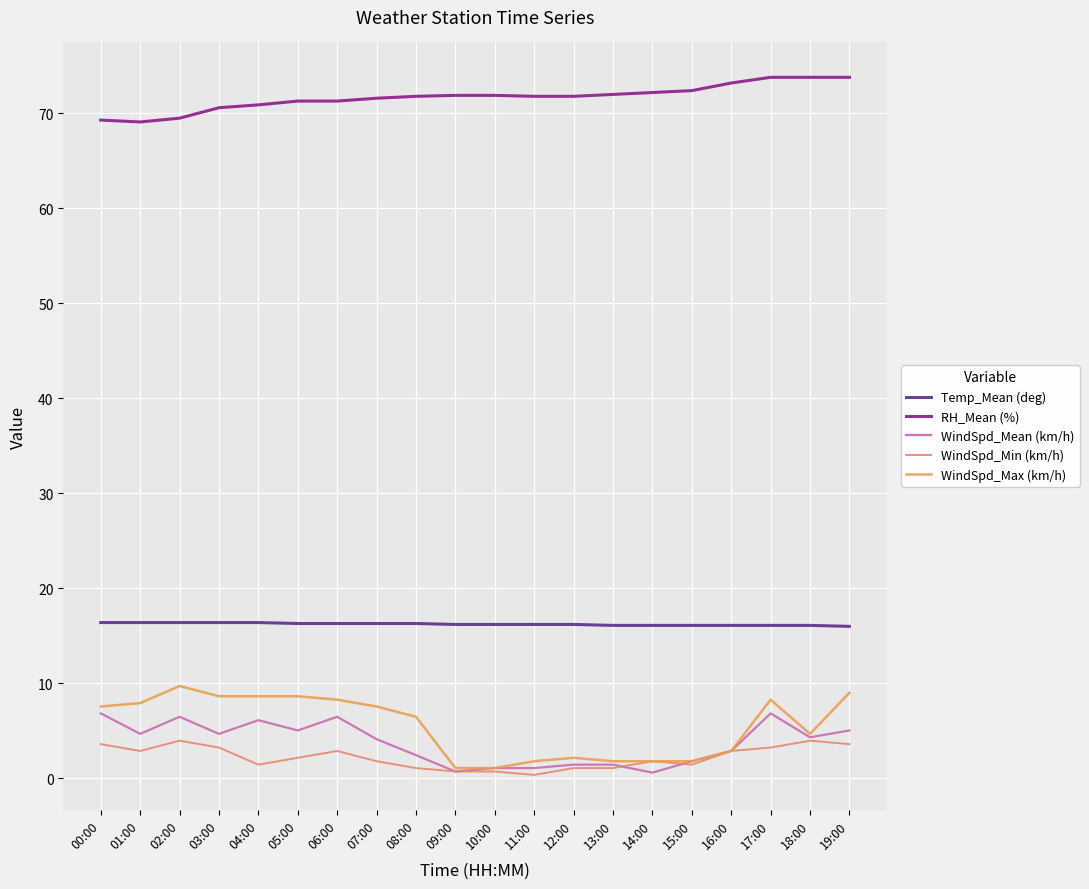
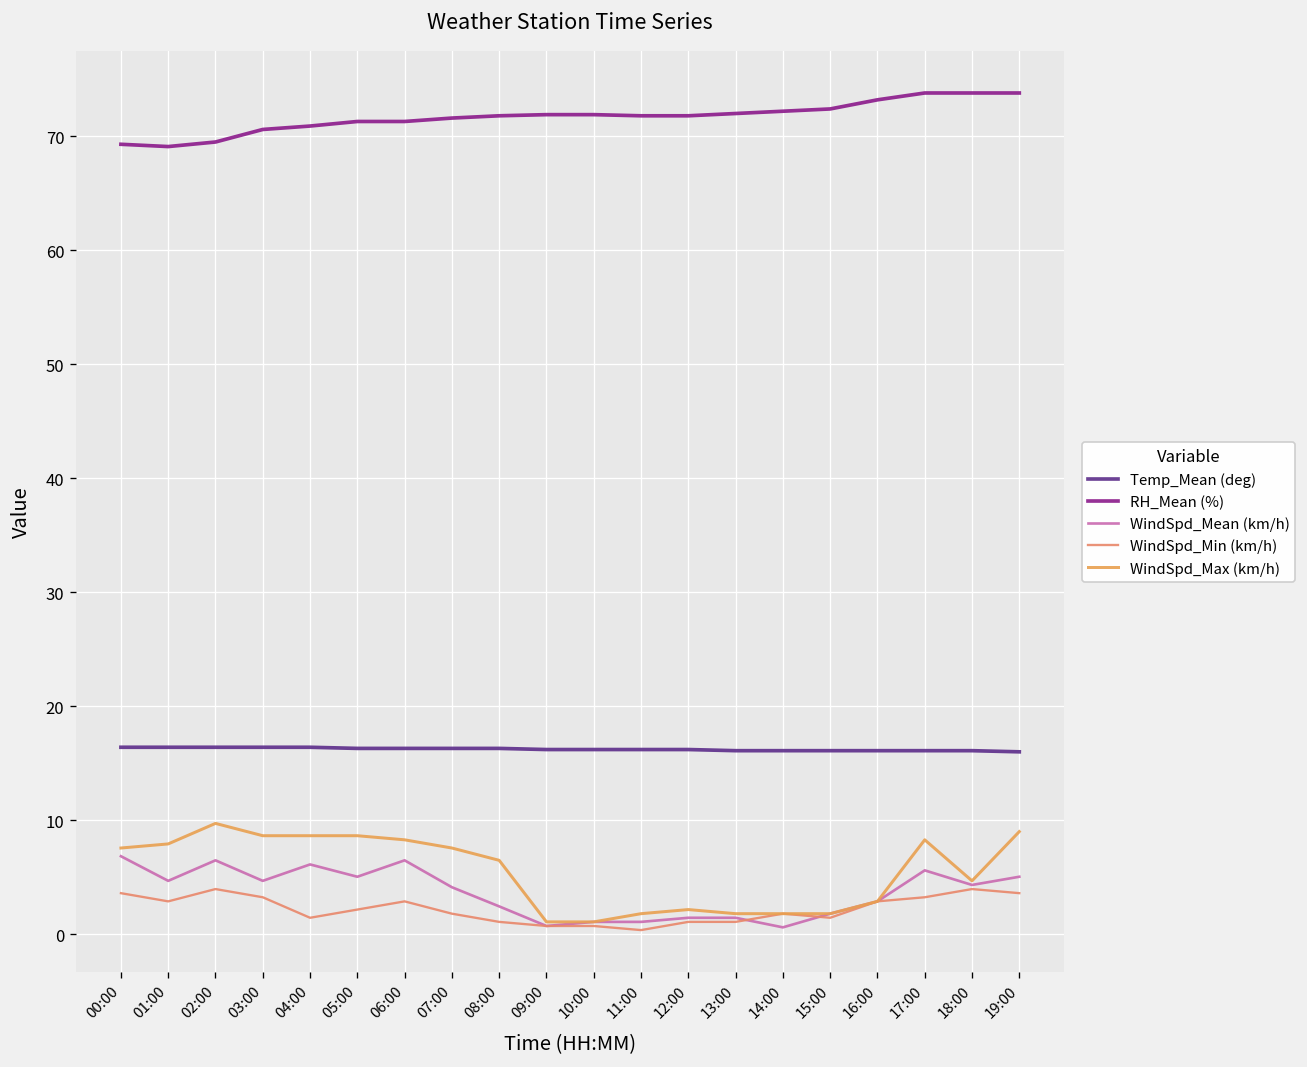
  {
    "WindSpd_Mean (km/h)": {
      "00:00": 7,
      "01:00": 5,
      "02:00": 6,
      "03:00": 5,
      "04:00": 6,
      "05:00": 5,
      "06:00": 6,
      "07:00": 4,
      "08:00": 2,
      "11:00": 1,
      "12:00": 1,
      "13:00": 1,
      "14:00": 1,
-     "17:00": 7,
+     "17:00": 6,
      "18:00": 4,
      "19:00": 5
    }
  }
